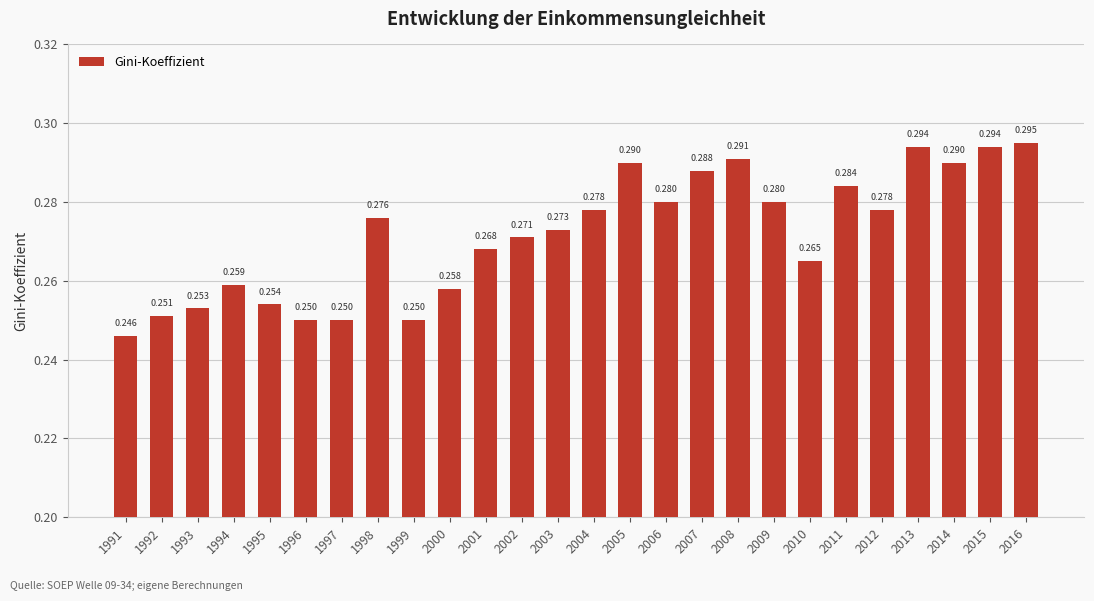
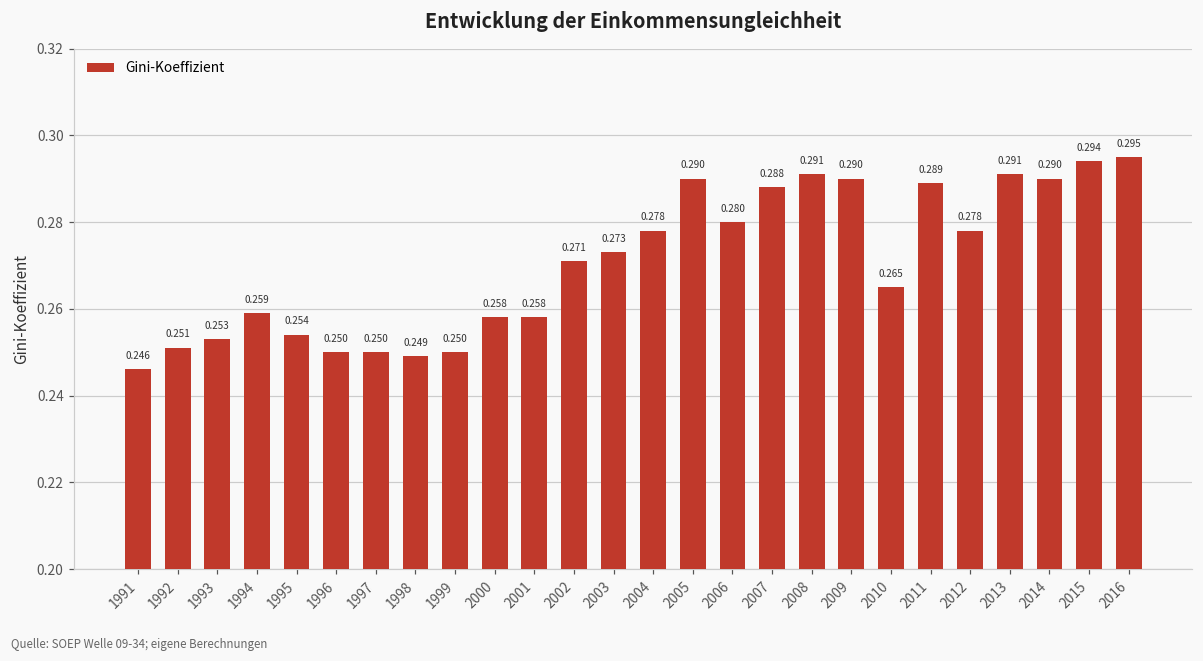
  {
    "1991": 0.246,
    "1992": 0.251,
    "1993": 0.253,
    "1994": 0.259,
    "1995": 0.254,
    "1996": 0.250,
    "1997": 0.250,
-   "1998": 0.276,
+   "1998": 0.249,
    "1999": 0.250,
    "2000": 0.258,
-   "2001": 0.268,
+   "2001": 0.258,
    "2002": 0.271,
    "2003": 0.273,
    "2004": 0.278,
    "2005": 0.290,
    "2006": 0.280,
    "2007": 0.288,
    "2008": 0.291,
-   "2009": 0.280,
+   "2009": 0.290,
    "2010": 0.265,
-   "2011": 0.284,
+   "2011": 0.289,
    "2012": 0.278,
-   "2013": 0.294,
+   "2013": 0.291,
    "2014": 0.290,
    "2015": 0.294,
    "2016": 0.295
  }
